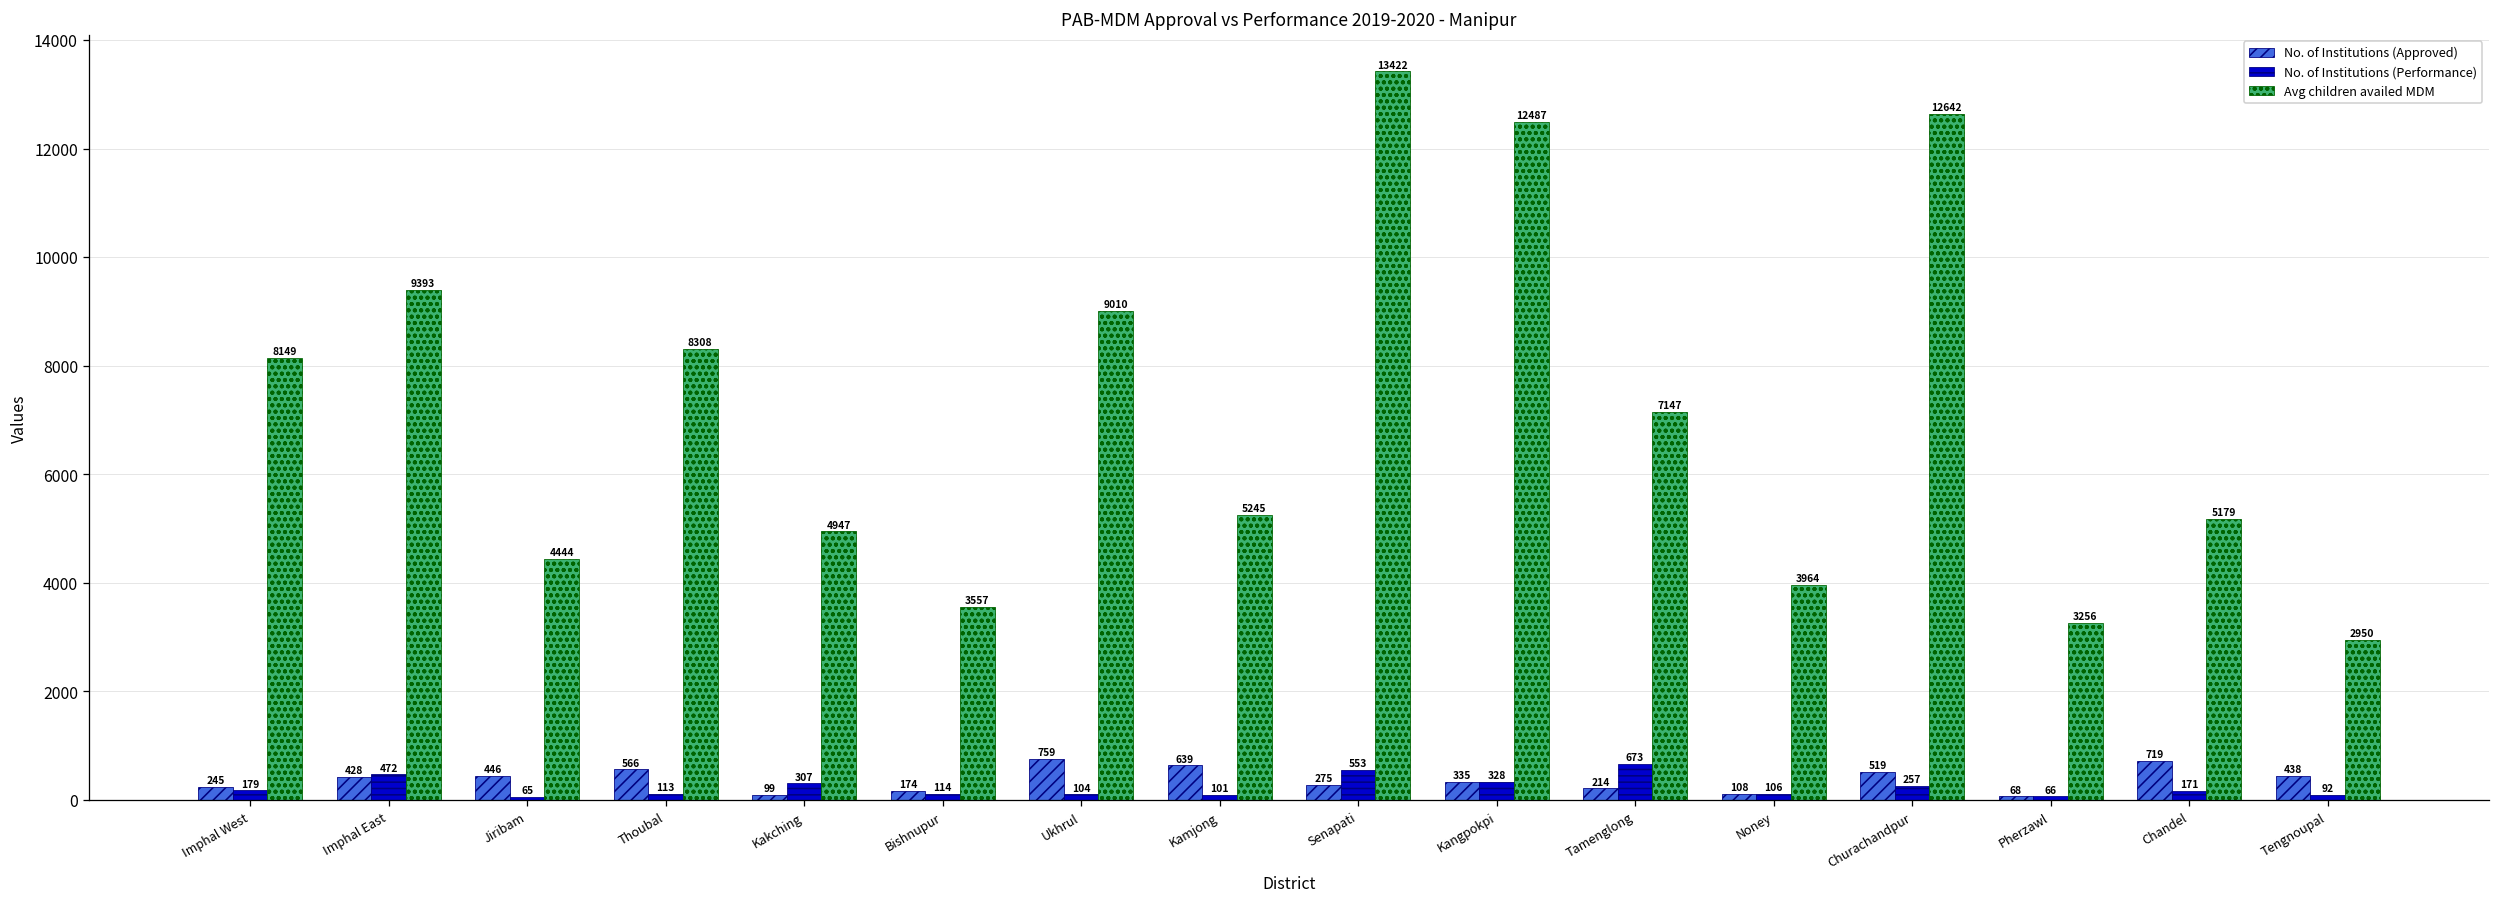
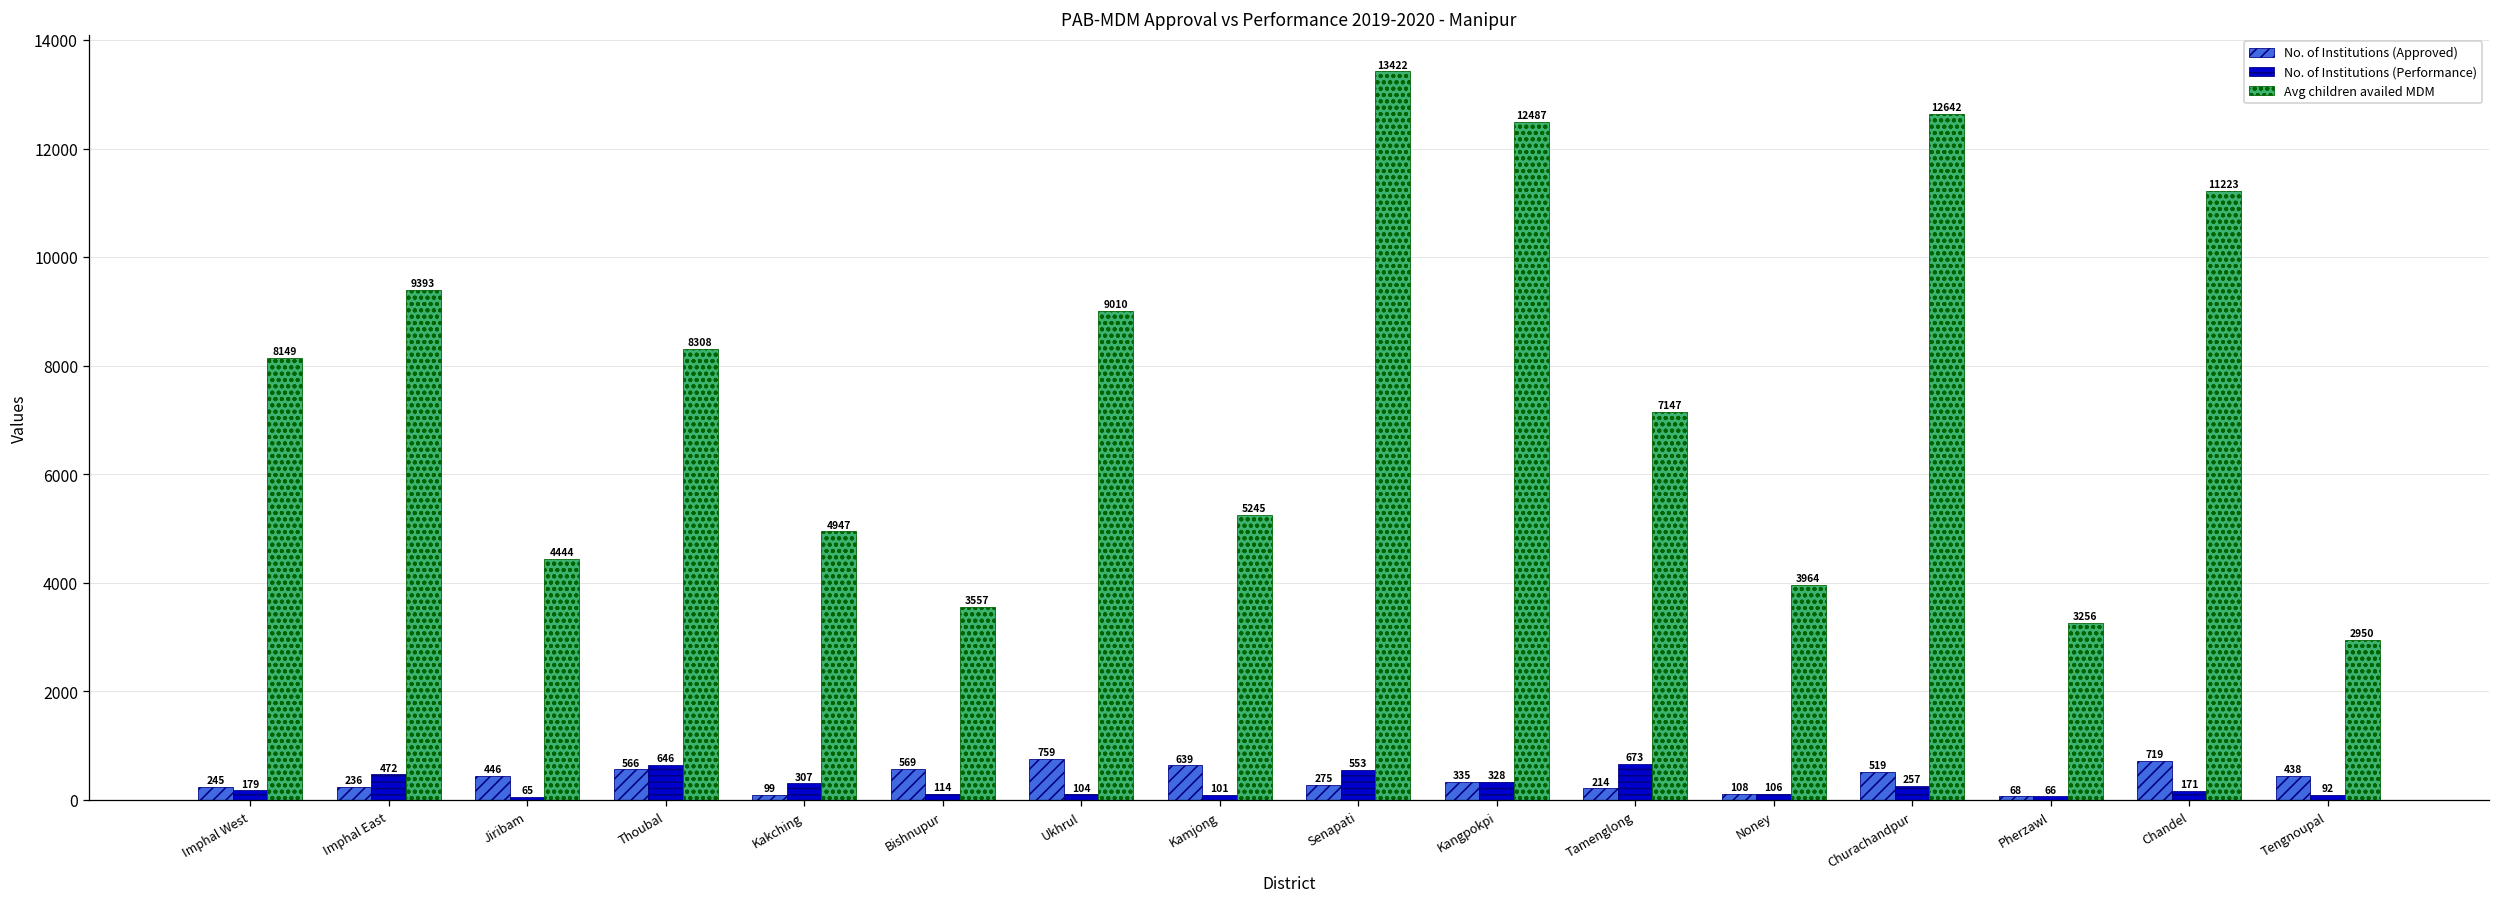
  {
    "No. of Institutions (Approved)": {
      "Imphal West": 245,
-     "Imphal East": 428,
+     "Imphal East": 236,
      "Jiribam": 446,
      "Thoubal": 566,
      "Kakching": 99,
-     "Bishnupur": 174,
+     "Bishnupur": 569,
      "Ukhrul": 759,
      "Kamjong": 639,
      "Senapati": 275,
      "Kangpokpi": 335,
      "Tamenglong": 214,
      "Noney": 108,
      "Churachandpur": 519,
      "Pherzawl": 68,
      "Chandel": 719,
      "Tengnoupal": 438
    },
    "No. of Institutions (Performance)": {
      "Imphal West": 179,
      "Imphal East": 472,
      "Jiribam": 65,
-     "Thoubal": 113,
+     "Thoubal": 646,
      "Kakching": 307,
      "Bishnupur": 114,
      "Ukhrul": 104,
      "Kamjong": 101,
      "Senapati": 553,
      "Kangpokpi": 328,
      "Tamenglong": 673,
      "Noney": 106,
      "Churachandpur": 257,
      "Pherzawl": 66,
      "Chandel": 171,
      "Tengnoupal": 92
    },
    "Avg children availed MDM": {
      "Imphal West": 8149,
      "Imphal East": 9393,
      "Jiribam": 4444,
      "Thoubal": 8308,
      "Kakching": 4947,
      "Bishnupur": 3557,
      "Ukhrul": 9010,
      "Kamjong": 5245,
      "Senapati": 13422,
      "Kangpokpi": 12487,
      "Tamenglong": 7147,
      "Noney": 3964,
      "Churachandpur": 12642,
      "Pherzawl": 3256,
-     "Chandel": 5179,
+     "Chandel": 11223,
      "Tengnoupal": 2950
    }
  }
